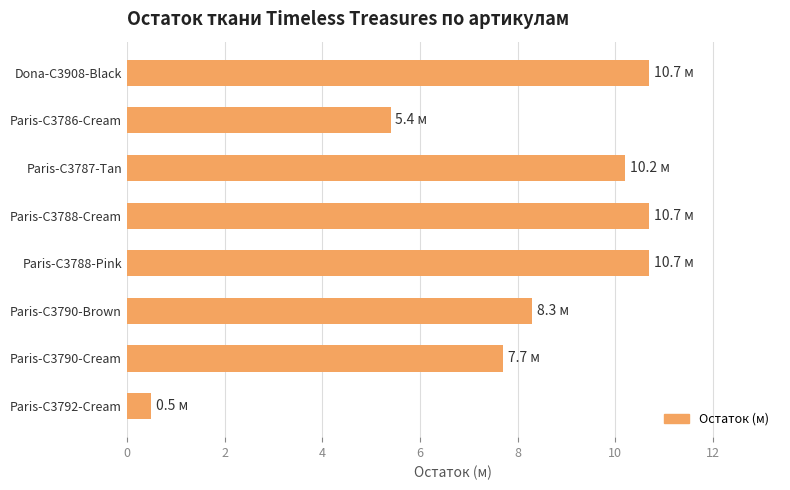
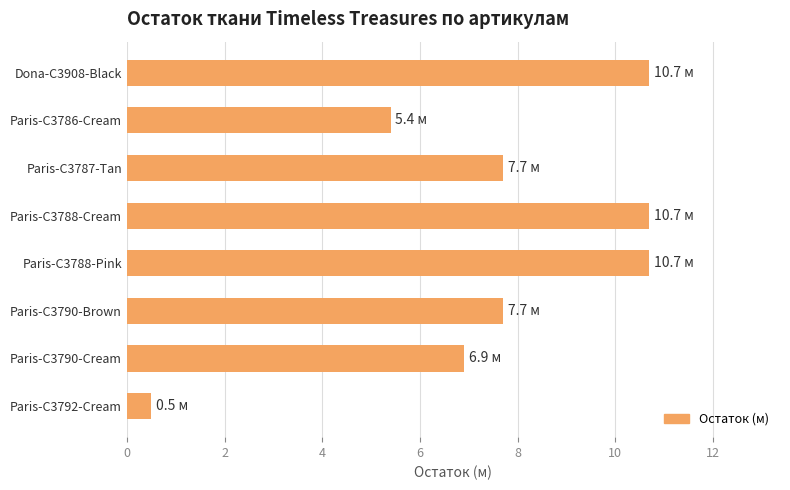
  {
    "Dona-C3908-Black": 10.7,
    "Paris-C3786-Cream": 5.4,
-   "Paris-C3787-Tan": 10.2,
+   "Paris-C3787-Tan": 7.7,
    "Paris-C3788-Cream": 10.7,
    "Paris-C3788-Pink": 10.7,
-   "Paris-C3790-Brown": 8.3,
-   "Paris-C3790-Cream": 7.7,
+   "Paris-C3790-Brown": 7.7,
+   "Paris-C3790-Cream": 6.9,
    "Paris-C3792-Cream": 0.5
  }
